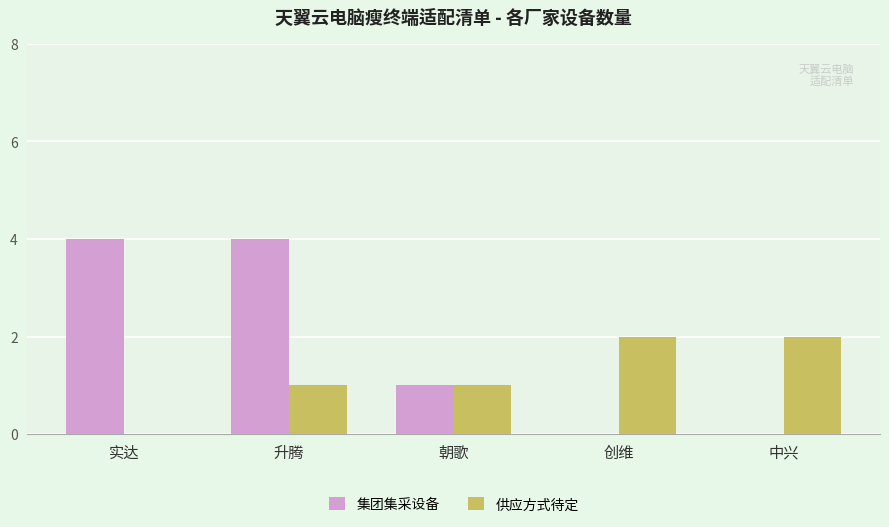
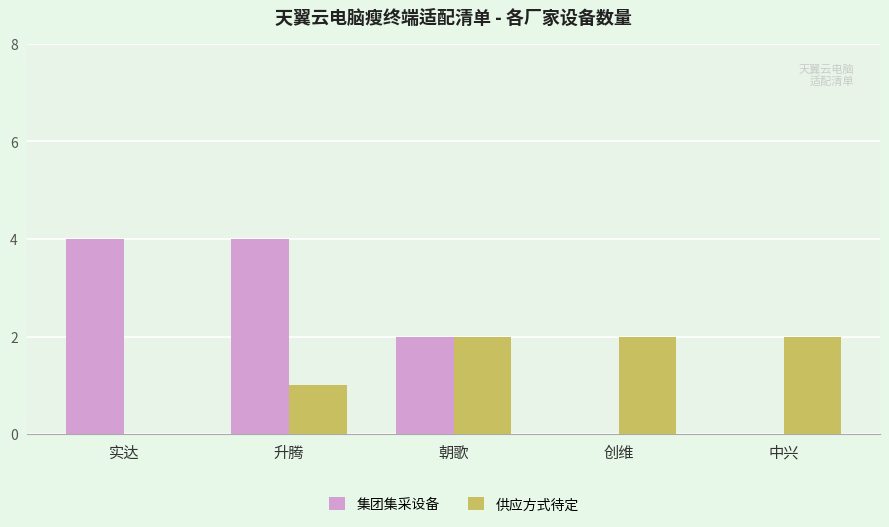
  {
    "集团集采设备": {
      "实达": 4,
      "升腾": 4,
-     "朝歌": 1,
+     "朝歌": 2,
      "创维": 0,
      "中兴": 0
    },
    "供应方式待定": {
      "实达": 0,
      "升腾": 1,
-     "朝歌": 1,
+     "朝歌": 2,
      "创维": 2,
      "中兴": 2
    }
  }
